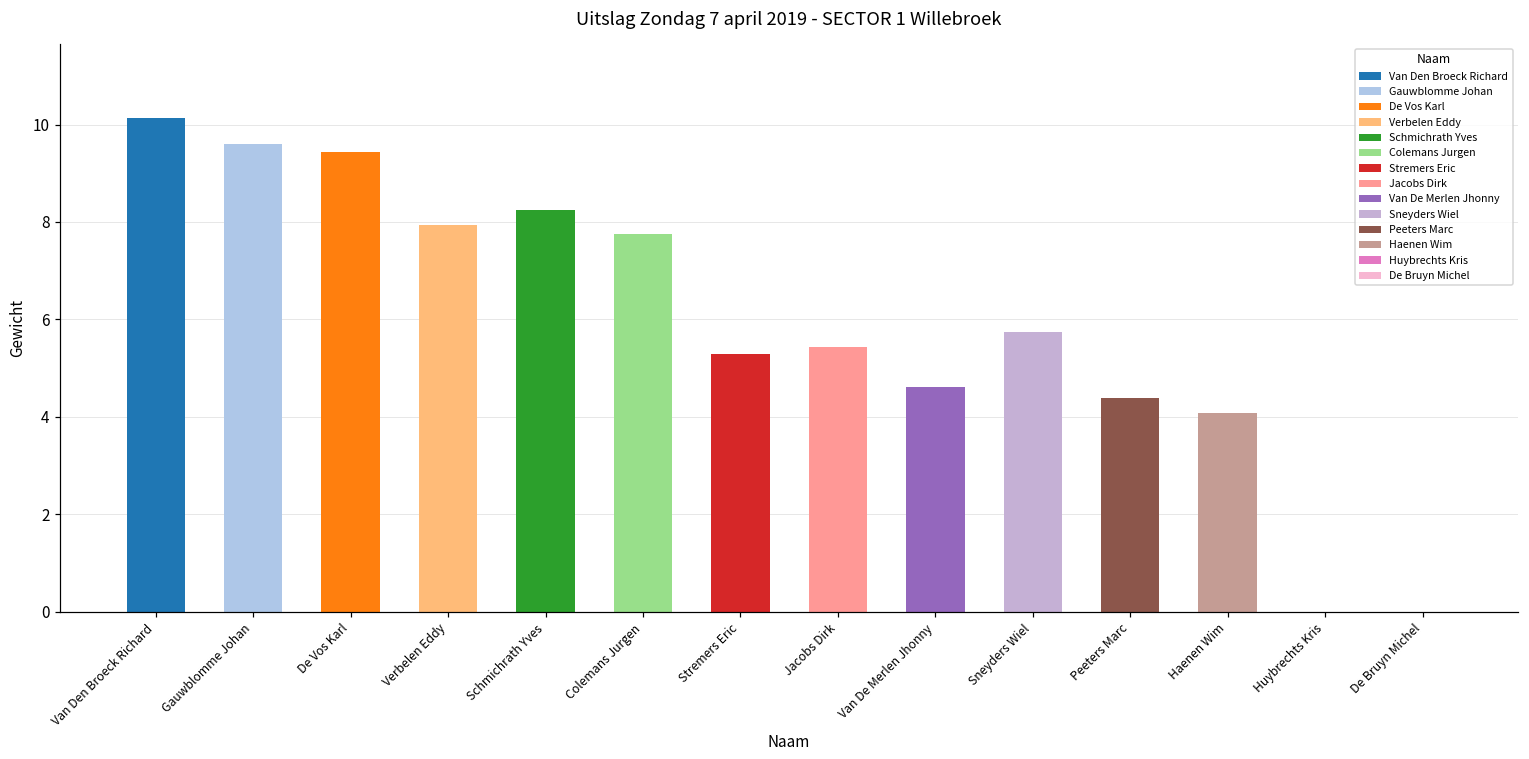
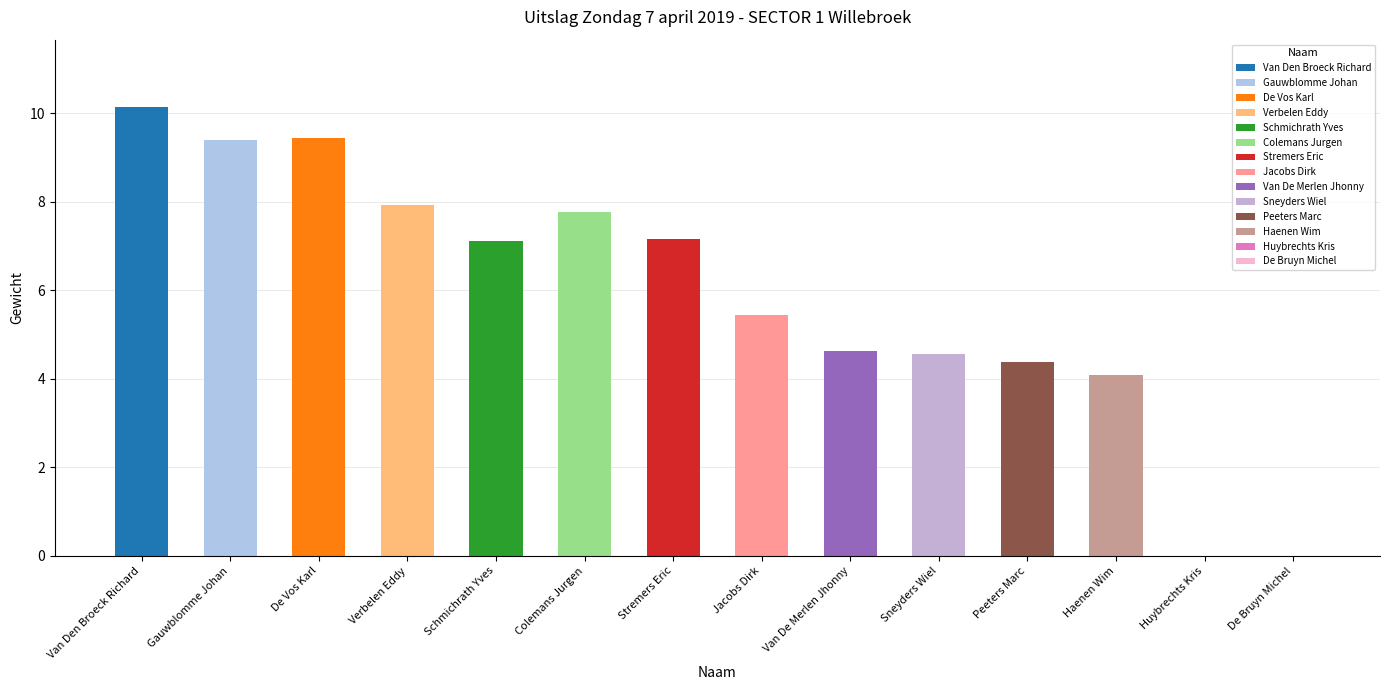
  {
    "Van Den Broeck Richard": 10.1,
-   "Gauwblomme Johan": 9.6,
+   "Gauwblomme Johan": 9.4,
    "De Vos Karl": 9.4,
    "Verbelen Eddy": 7.9,
-   "Schmichrath Yves": 8.3,
+   "Schmichrath Yves": 7.1,
    "Colemans Jurgen": 7.8,
-   "Stremers Eric": 5.3,
+   "Stremers Eric": 7.2,
    "Jacobs Dirk": 5.4,
    "Van De Merlen Jhonny": 4.6,
-   "Sneyders Wiel": 5.7,
+   "Sneyders Wiel": 4.6,
    "Peeters Marc": 4.4,
    "Haenen Wim": 4.1,
    "Huybrechts Kris": 0.0,
    "De Bruyn Michel": 0.0
  }
